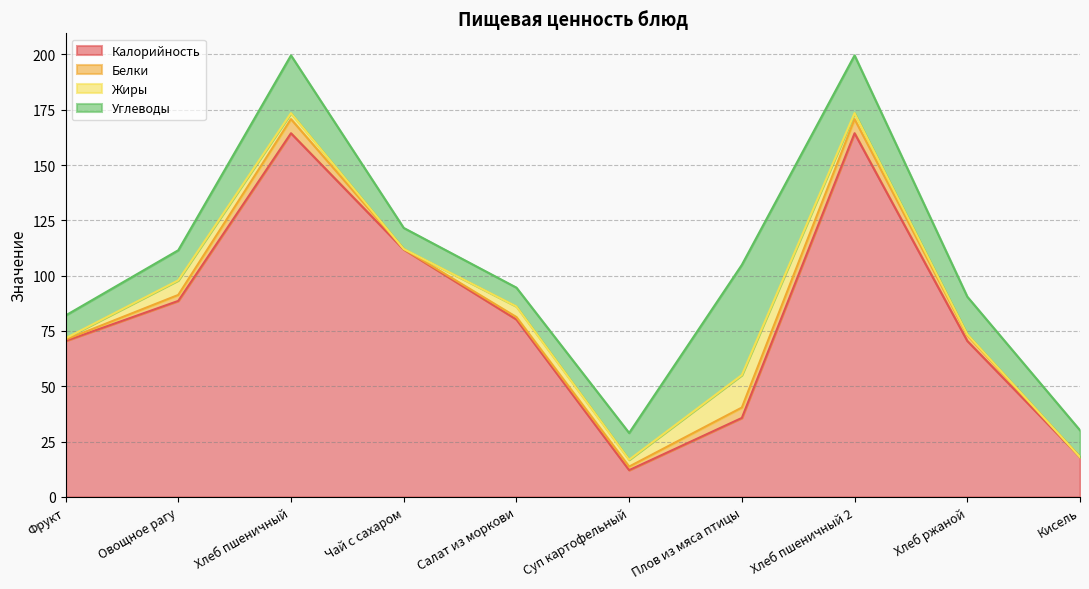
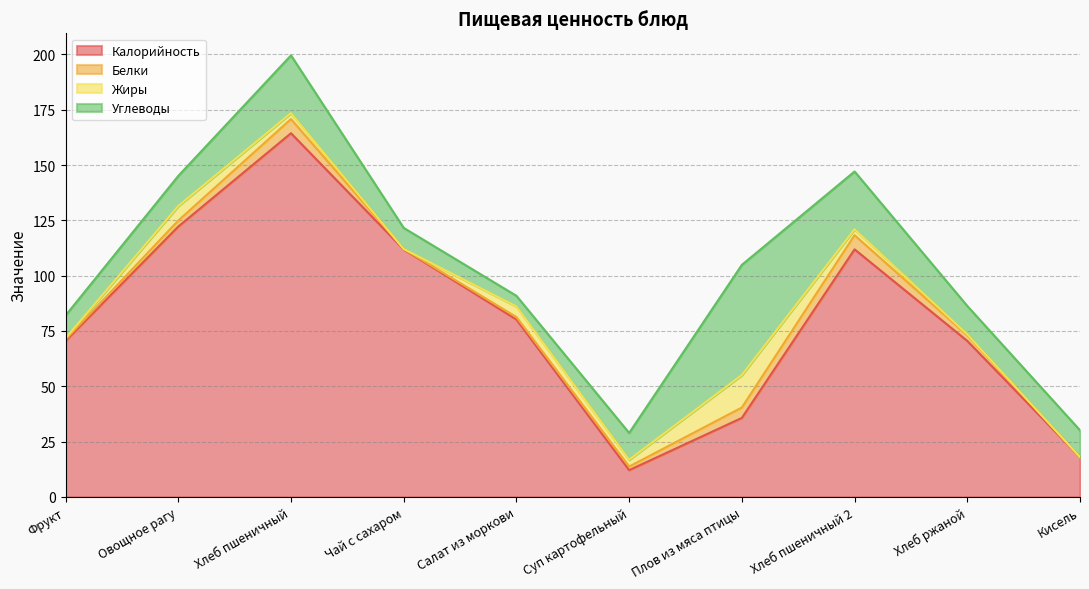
  {
    "Калорийность": {
-     "Овощное рагу": 89,
+     "Овощное рагу": 122,
      "Хлеб пшеничный": 164,
      "Суп картофельный": 12,
      "Плов из мяса птицы": 36,
-     "Хлеб пшеничный 2": 164,
+     "Хлеб пшеничный 2": 112,
      "Хлеб ржаной": 71
    },
    "Углеводы": {
      "Фрукт": 10,
      "Овощное рагу": 14,
      "Хлеб пшеничный": 26,
      "Чай с сахаром": 10,
-     "Салат из моркови": 9,
+     "Салат из моркови": 5,
      "Суп картофельный": 12,
      "Плов из мяса птицы": 50,
      "Хлеб пшеничный 2": 26,
-     "Хлеб ржаной": 17,
+     "Хлеб ржаной": 13,
      "Кисель": 12
    }
  }
